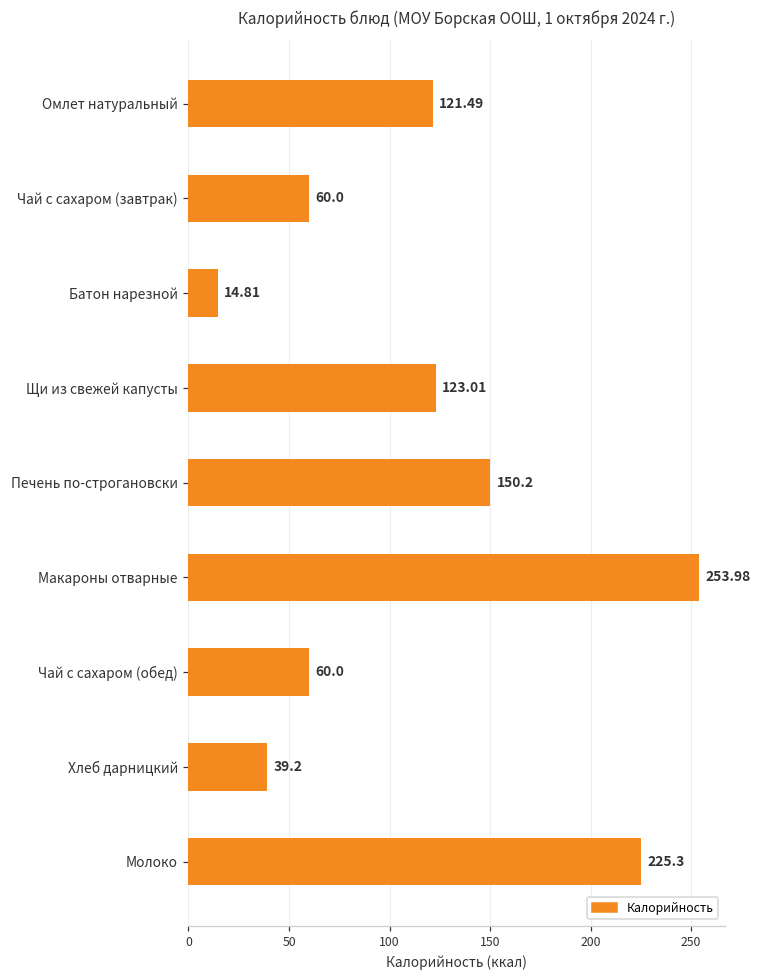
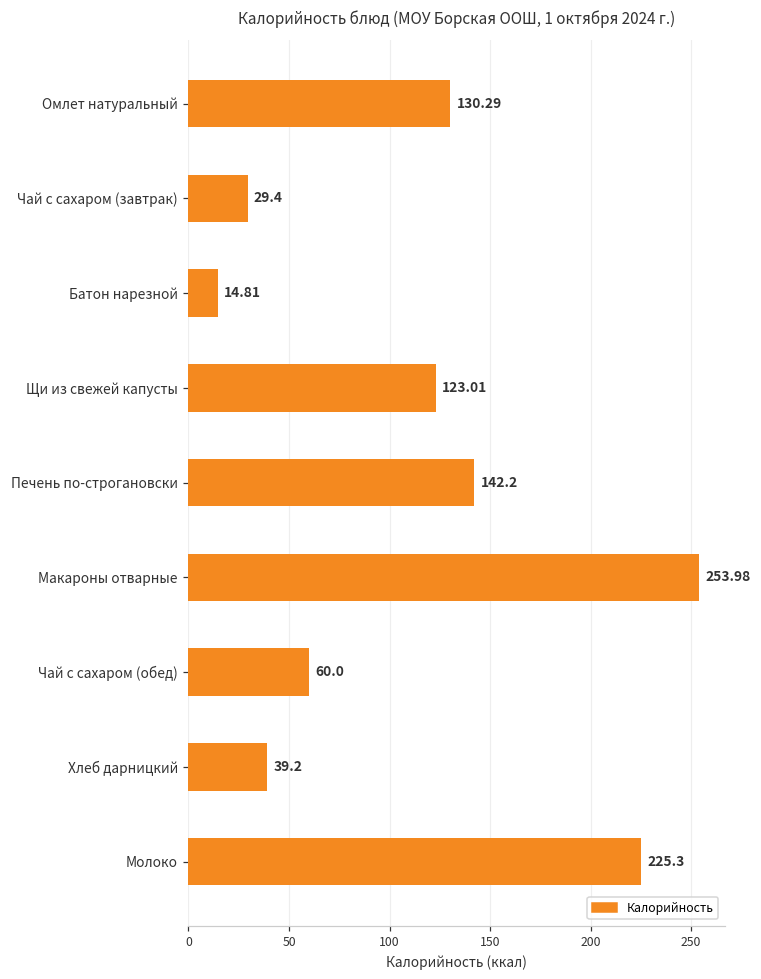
  {
-   "Омлет натуральный": 121.49,
-   "Чай с сахаром (завтрак)": 60.0,
+   "Омлет натуральный": 130.29,
+   "Чай с сахаром (завтрак)": 29.4,
    "Батон нарезной": 14.81,
    "Щи из свежей капусты": 123.01,
-   "Печень по-строгановски": 150.2,
+   "Печень по-строгановски": 142.2,
    "Макароны отварные": 253.98,
    "Чай с сахаром (обед)": 60.0,
    "Хлеб дарницкий": 39.2,
    "Молоко": 225.3
  }
